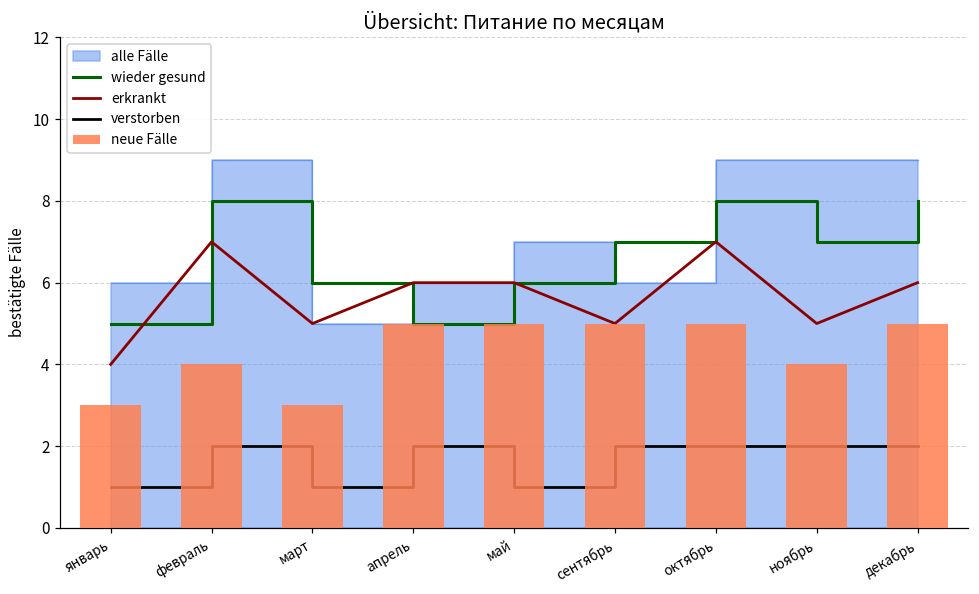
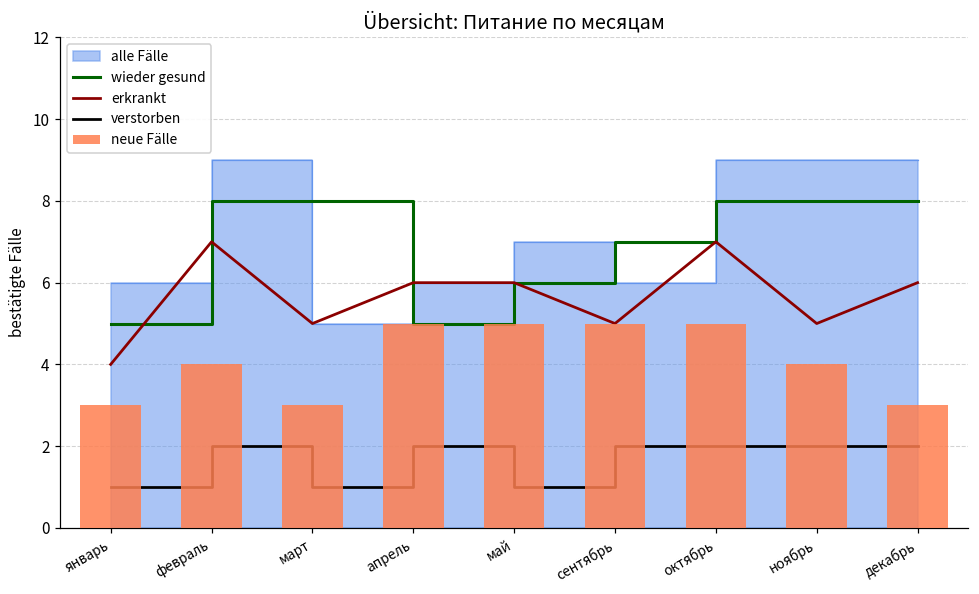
  {
    "neue Fälle": {
      "январь": 3,
      "февраль": 4,
      "март": 3,
      "апрель": 5,
      "май": 5,
      "сентябрь": 5,
      "октябрь": 5,
      "ноябрь": 4,
-     "декабрь": 5
+     "декабрь": 3
    },
    "wieder gesund": {
      "январь": 5,
      "февраль": 8,
-     "март": 6,
+     "март": 8,
      "октябрь": 8,
-     "ноябрь": 7,
+     "ноябрь": 8,
      "декабрь": 8
    },
    "erkrankt": {
      "январь": 4,
      "февраль": 7,
      "сентябрь": 5,
      "октябрь": 7,
      "ноябрь": 5,
      "декабрь": 6
    },
    "verstorben": {
      "январь": 1,
      "февраль": 2,
      "март": 1,
      "апрель": 2,
      "май": 1,
      "сентябрь": 2,
      "октябрь": 2,
      "ноябрь": 2,
      "декабрь": 2
    }
  }
